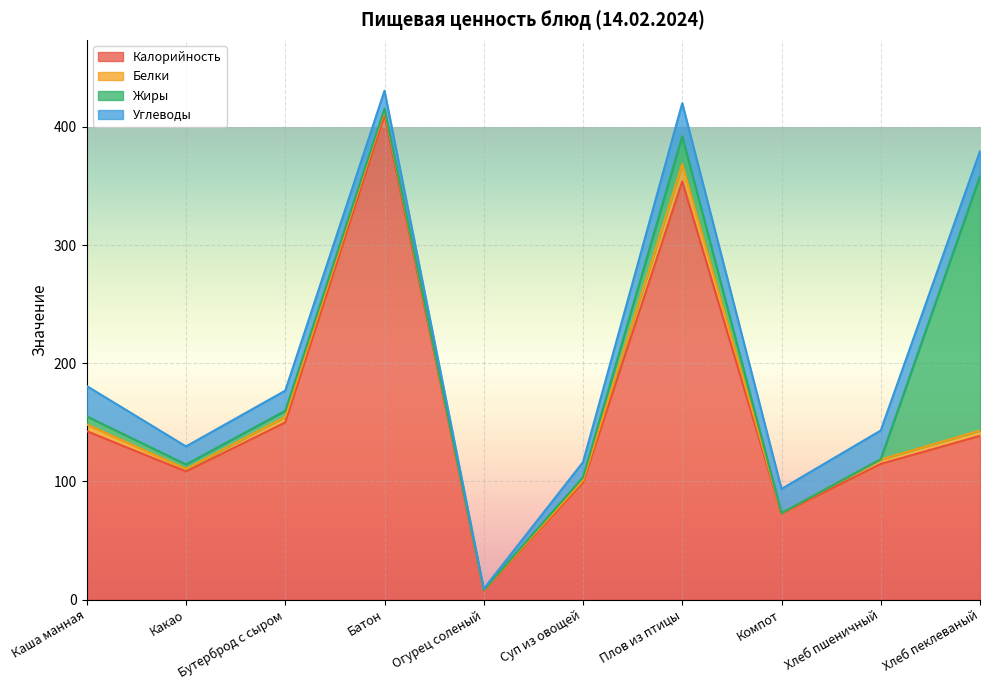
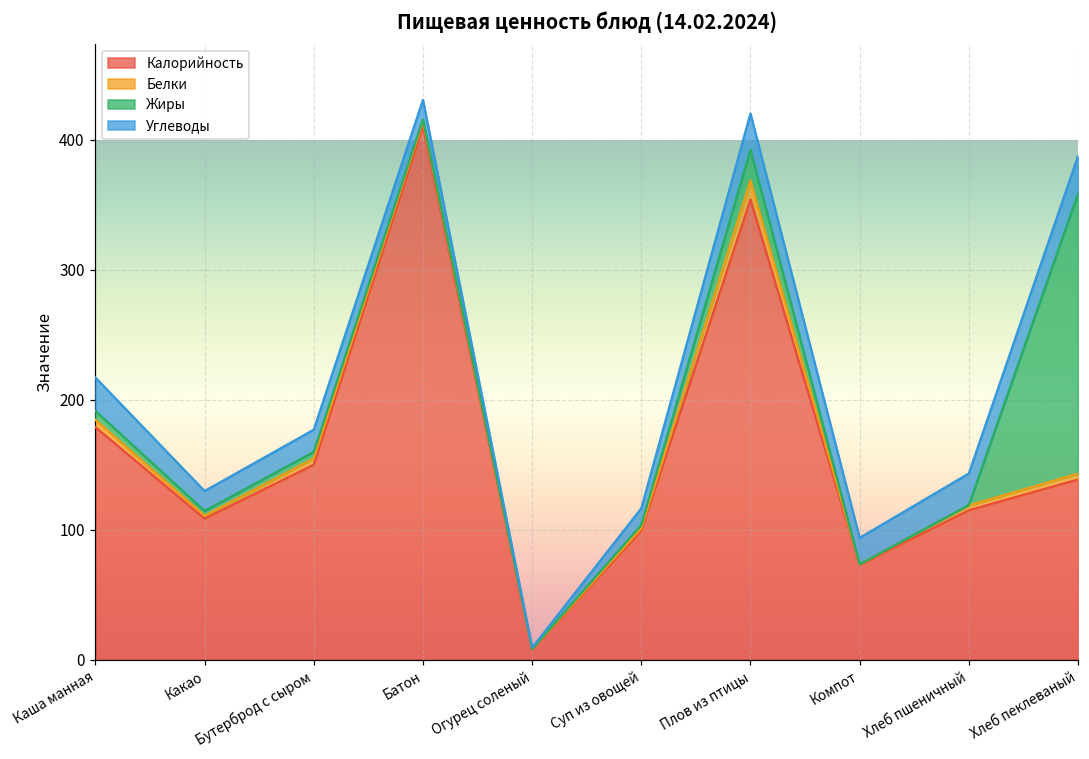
  {
    "Калорийность": {
-     "Каша манная": 143,
+     "Каша манная": 179,
      "Бутерброд с сыром": 150,
      "Батон": 410,
      "Плов из птицы": 354,
      "Хлеб пшеничный": 115,
      "Хлеб пеклеваный": 139
    },
    "Белки": {
      "Каша манная": 6,
      "Бутерброд с сыром": 5,
      "Плов из птицы": 15,
      "Хлеб пеклеваный": 5
    },
    "Жиры": {
      "Каша манная": 7,
      "Какао": 4,
      "Бутерброд с сыром": 5,
      "Суп из овощей": 3,
      "Плов из птицы": 24,
      "Хлеб пеклеваный": 215
    },
    "Углеводы": {
      "Каша манная": 26,
      "Какао": 15,
      "Бутерброд с сыром": 17,
      "Батон": 15,
      "Суп из овощей": 13,
      "Плов из птицы": 28,
      "Компот": 20,
      "Хлеб пшеничный": 24,
-     "Хлеб пеклеваный": 21
+     "Хлеб пеклеваный": 29
    }
  }
